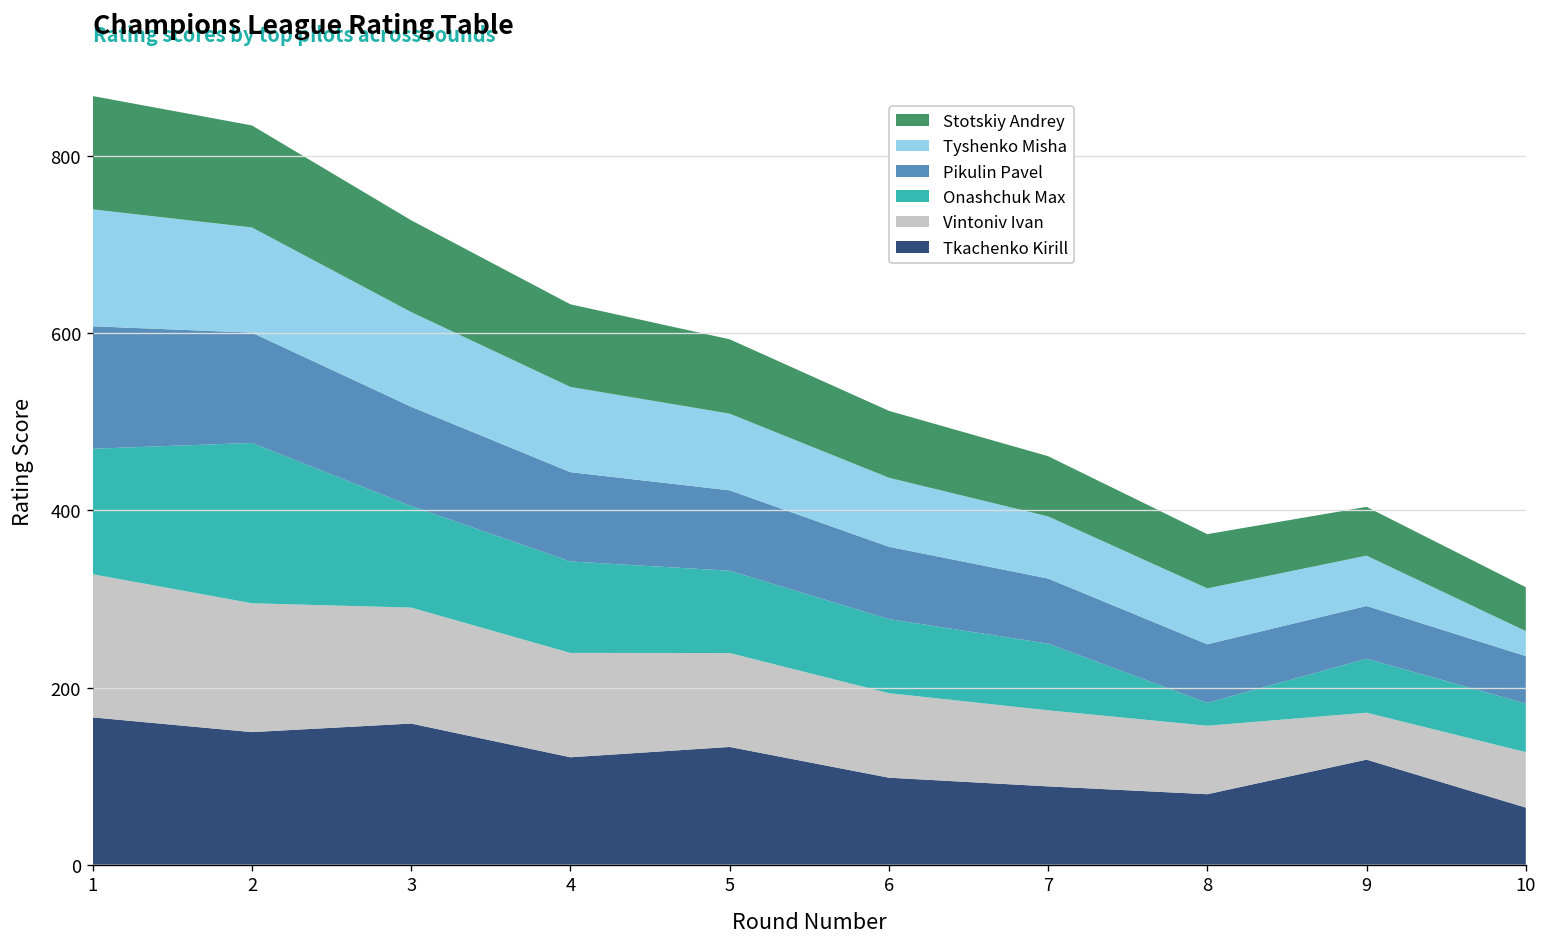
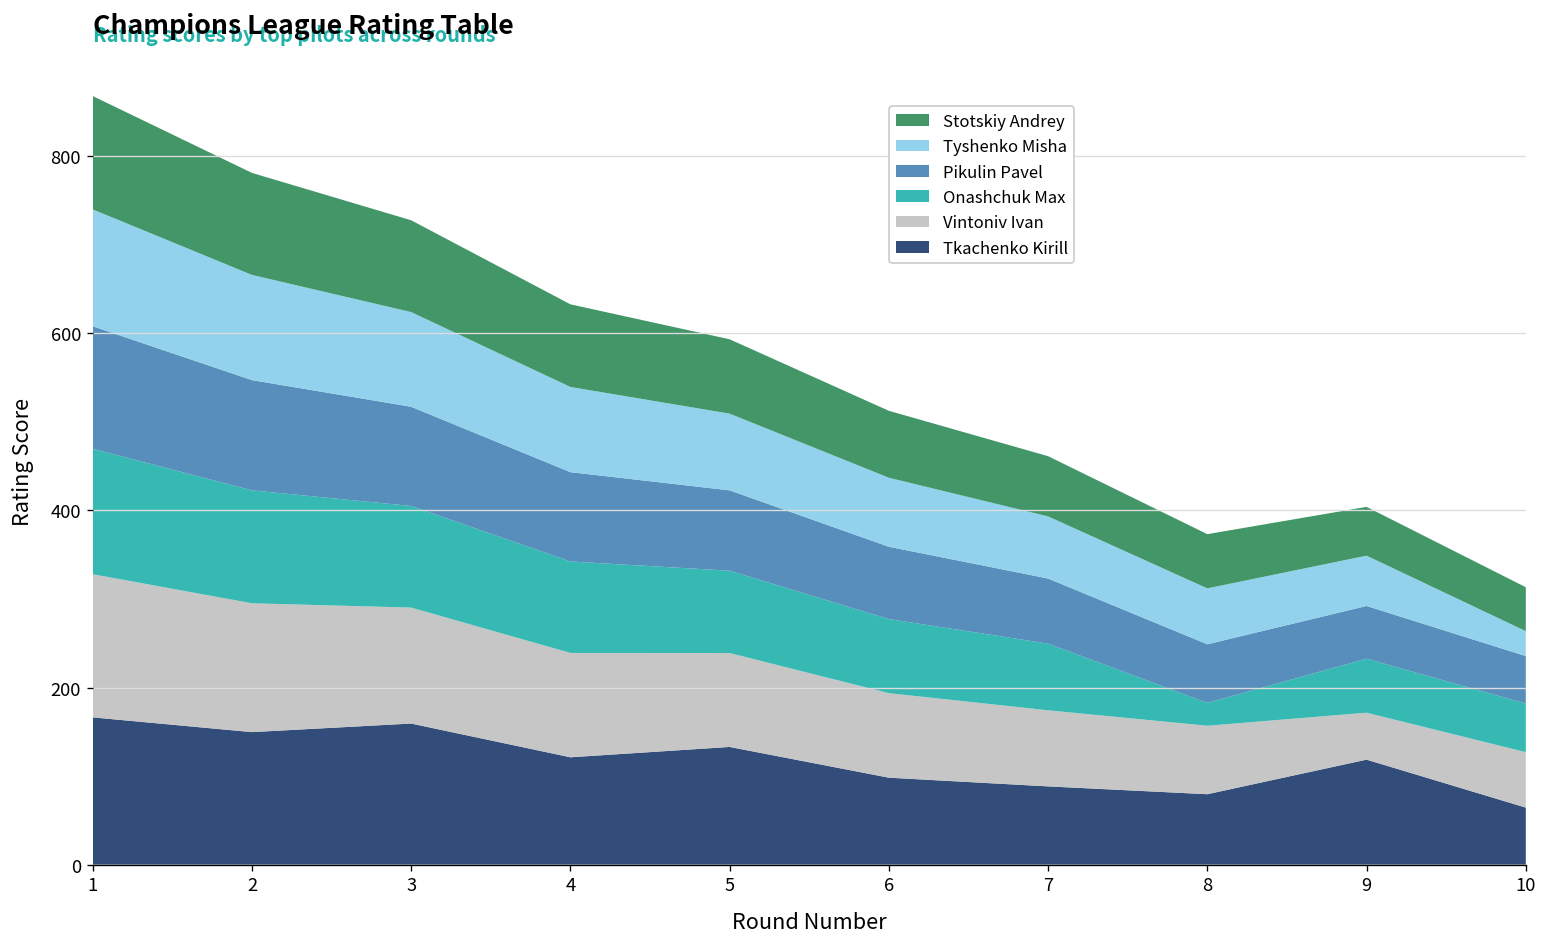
  {
    "Tkachenko Kirill": {
      "1": 170,
      "2": 150,
      "3": 160,
      "4": 120,
      "5": 130,
      "6": 100,
      "7": 90,
      "8": 80,
      "9": 120,
      "10": 60
    },
    "Vintoniv Ivan": {
      "1": 160,
      "2": 150,
      "3": 130,
      "4": 120,
      "5": 110,
      "6": 100,
      "7": 90,
      "8": 80,
      "9": 50,
      "10": 60
    },
    "Onashchuk Max": {
      "1": 140,
-     "2": 180,
+     "2": 130,
      "3": 110,
      "4": 100,
      "5": 90,
      "6": 80,
      "7": 80,
      "8": 30,
      "9": 60,
      "10": 50
    },
    "Pikulin Pavel": {
      "1": 140,
      "2": 120,
      "3": 110,
      "4": 100,
      "5": 90,
      "6": 80,
      "7": 70,
      "8": 70,
      "9": 60,
      "10": 50
    },
    "Tyshenko Misha": {
      "1": 130,
      "2": 120,
      "3": 110,
      "4": 100,
      "5": 90,
      "6": 80,
      "7": 70,
      "8": 60,
      "9": 60,
      "10": 30
    },
    "Stotskiy Andrey": {
      "1": 130,
      "2": 120,
      "3": 100,
      "4": 90,
      "5": 80,
      "6": 80,
      "7": 70,
      "8": 60,
      "9": 60,
      "10": 50
    }
  }
